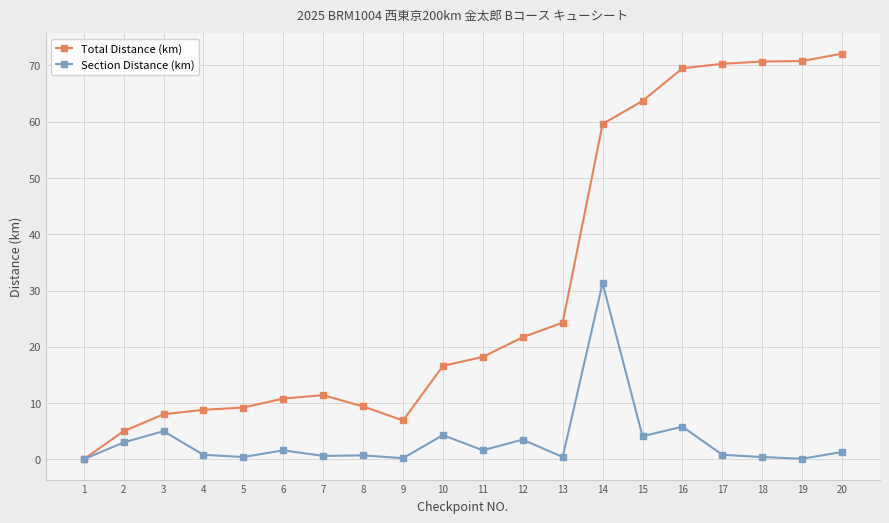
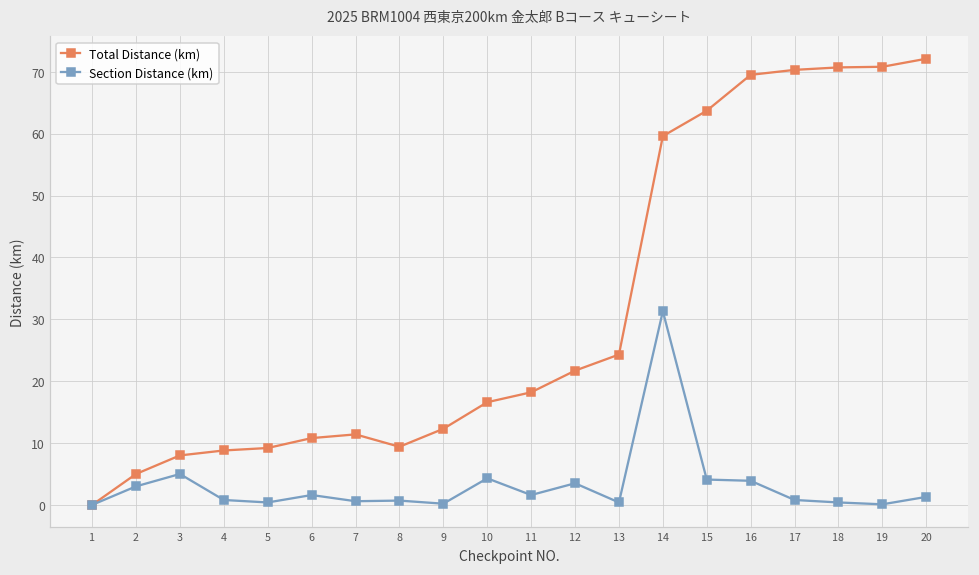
  {
    "Total Distance (km)": {
      "2": 5,
      "3": 8,
      "4": 9,
      "5": 9,
      "6": 11,
      "7": 11,
      "8": 9,
-     "9": 7,
+     "9": 12,
      "10": 17,
      "11": 18,
      "12": 22,
      "13": 24,
      "14": 60,
      "15": 64,
      "16": 70,
      "17": 70,
      "18": 71,
      "19": 71,
      "20": 72
    },
    "Section Distance (km)": {
      "2": 3,
      "3": 5,
      "4": 1,
      "5": 0,
      "6": 2,
      "7": 1,
      "8": 1,
      "9": 0,
      "10": 4,
      "11": 2,
      "12": 4,
      "13": 0,
      "14": 31,
      "15": 4,
-     "16": 6,
+     "16": 4,
      "17": 1,
      "18": 0,
      "19": 0,
      "20": 1
    }
  }
